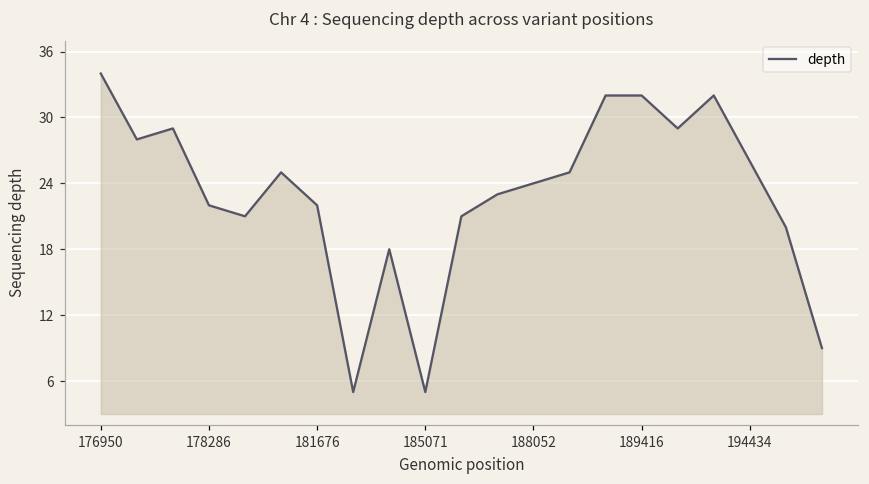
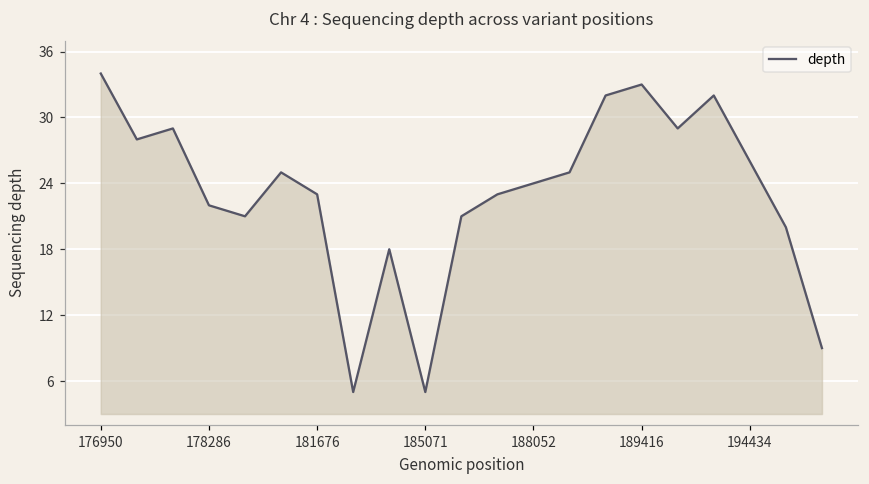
  {
    "176950": 34,
    "178286": 22,
-   "181676": 22,
+   "181676": 23,
    "185071": 5,
    "188052": 24,
-   "189416": 32,
+   "189416": 33,
    "194434": 26
  }
